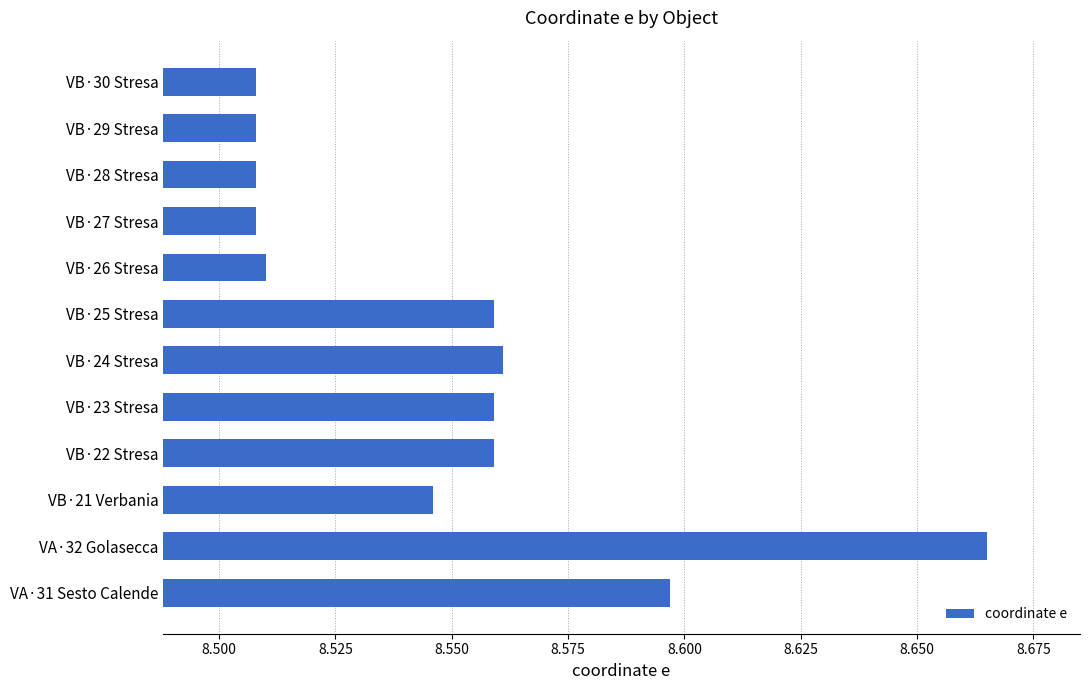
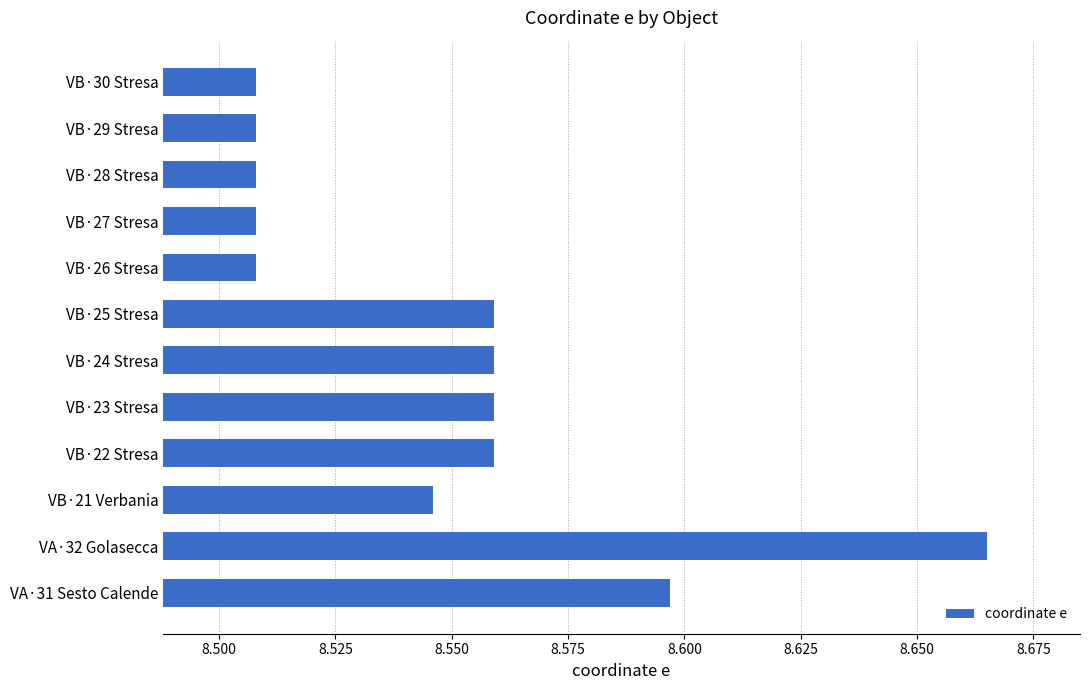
  {
    "VB·30 Stresa": 8.508,
    "VB·29 Stresa": 8.508,
    "VB·28 Stresa": 8.508,
    "VB·27 Stresa": 8.508,
-   "VB·26 Stresa": 8.510,
+   "VB·26 Stresa": 8.508,
    "VB·25 Stresa": 8.559,
-   "VB·24 Stresa": 8.561,
+   "VB·24 Stresa": 8.559,
    "VB·23 Stresa": 8.559,
    "VB·22 Stresa": 8.559,
    "VB·21 Verbania": 8.546,
    "VA·32 Golasecca": 8.665,
    "VA·31 Sesto Calende": 8.597
  }
